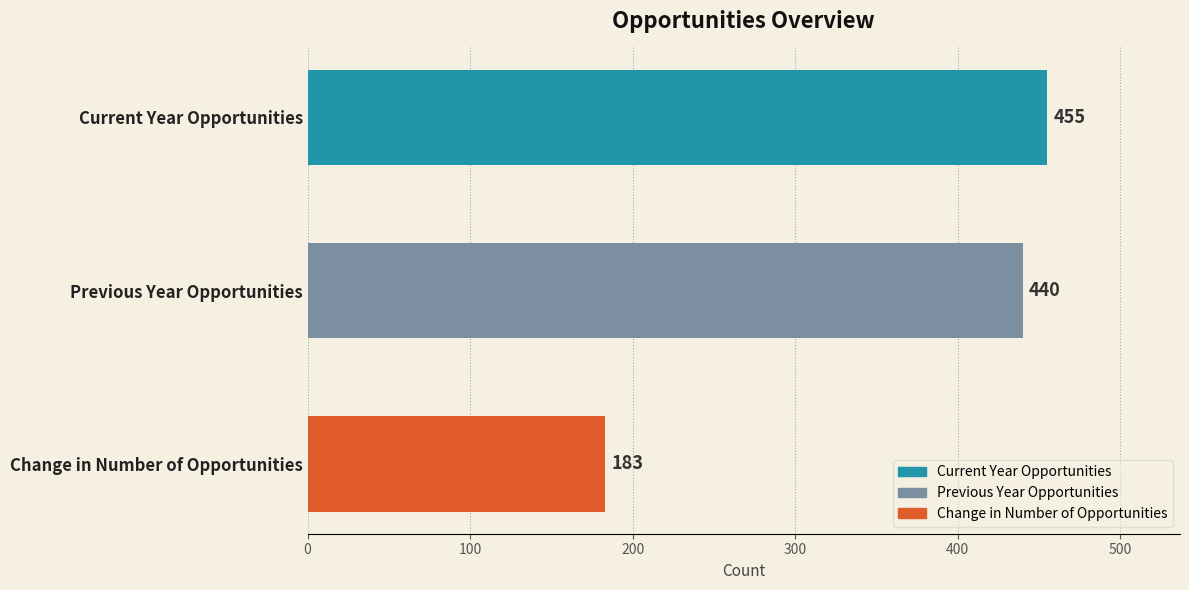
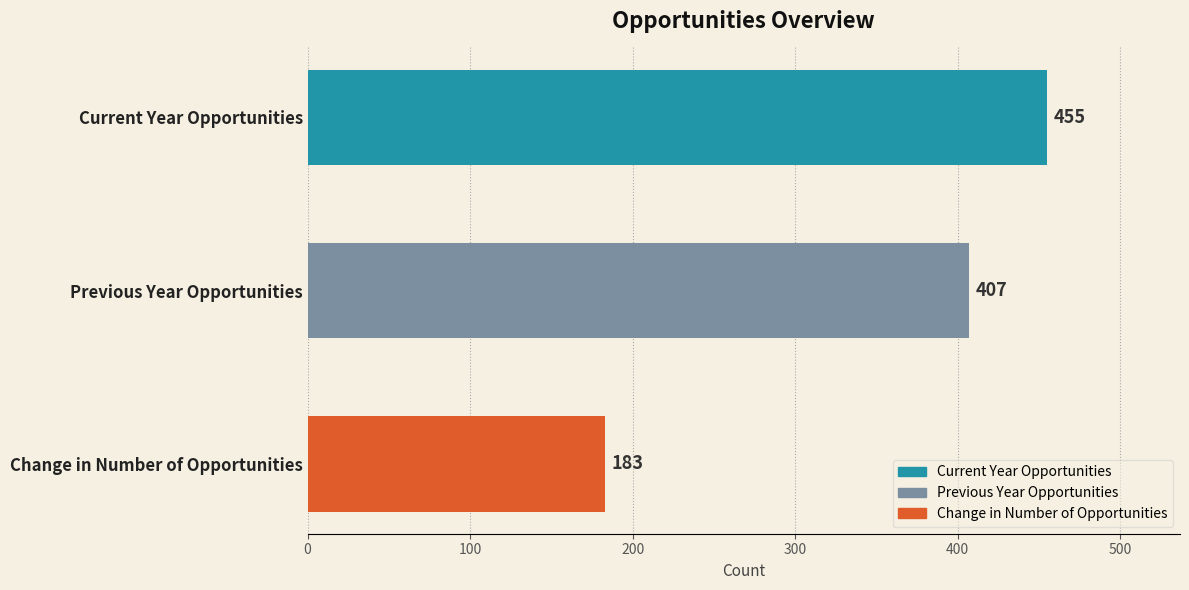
  {
    "Current Year Opportunities": 455,
-   "Previous Year Opportunities": 440,
+   "Previous Year Opportunities": 407,
    "Change in Number of Opportunities": 183
  }
